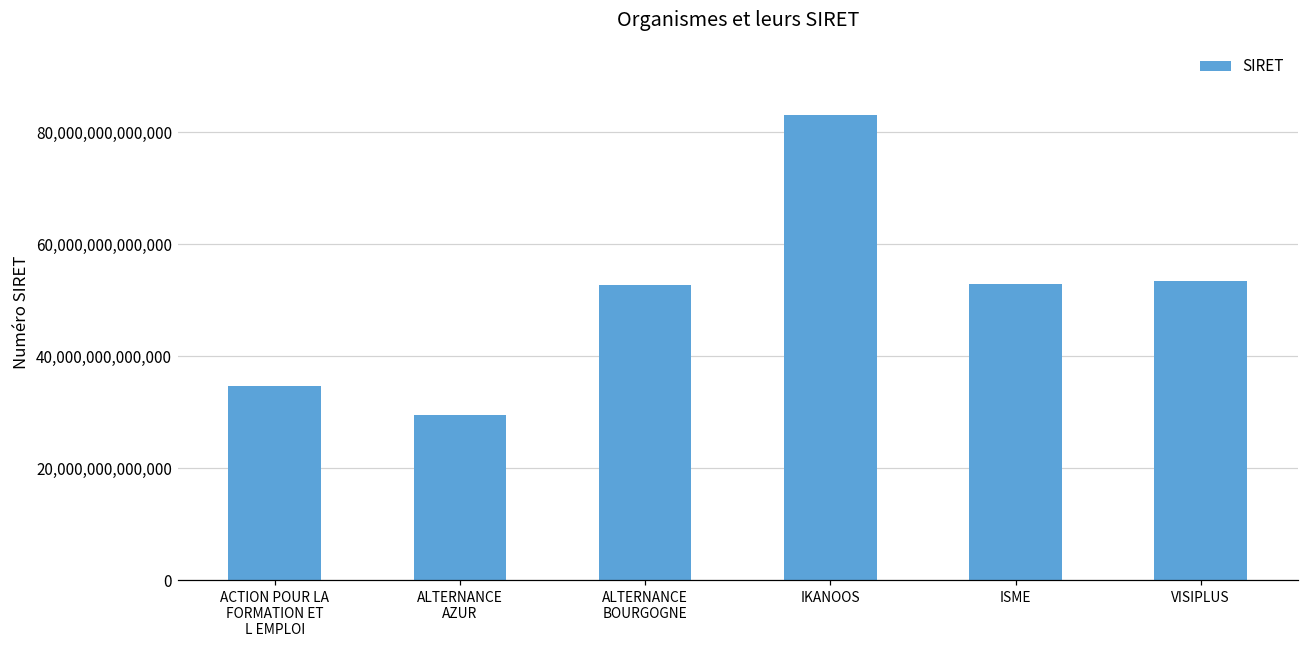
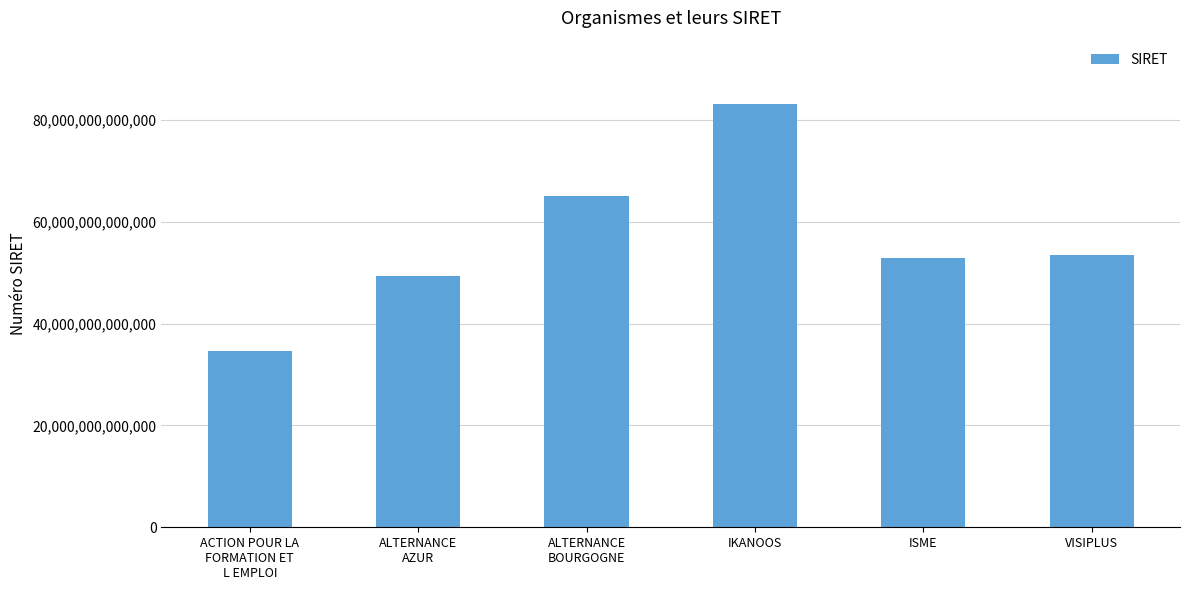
  {
    "ACTION POUR LA FORMATION ET L EMPLOI": "35,000,000,000,000",
-   "ALTERNANCE AZUR": "29,000,000,000,000",
-   "ALTERNANCE BOURGOGNE": "53,000,000,000,000",
+   "ALTERNANCE AZUR": "49,000,000,000,000",
+   "ALTERNANCE BOURGOGNE": "65,000,000,000,000",
    "IKANOOS": "83,000,000,000,000",
    "ISME": "53,000,000,000,000",
    "VISIPLUS": "53,000,000,000,000"
  }
